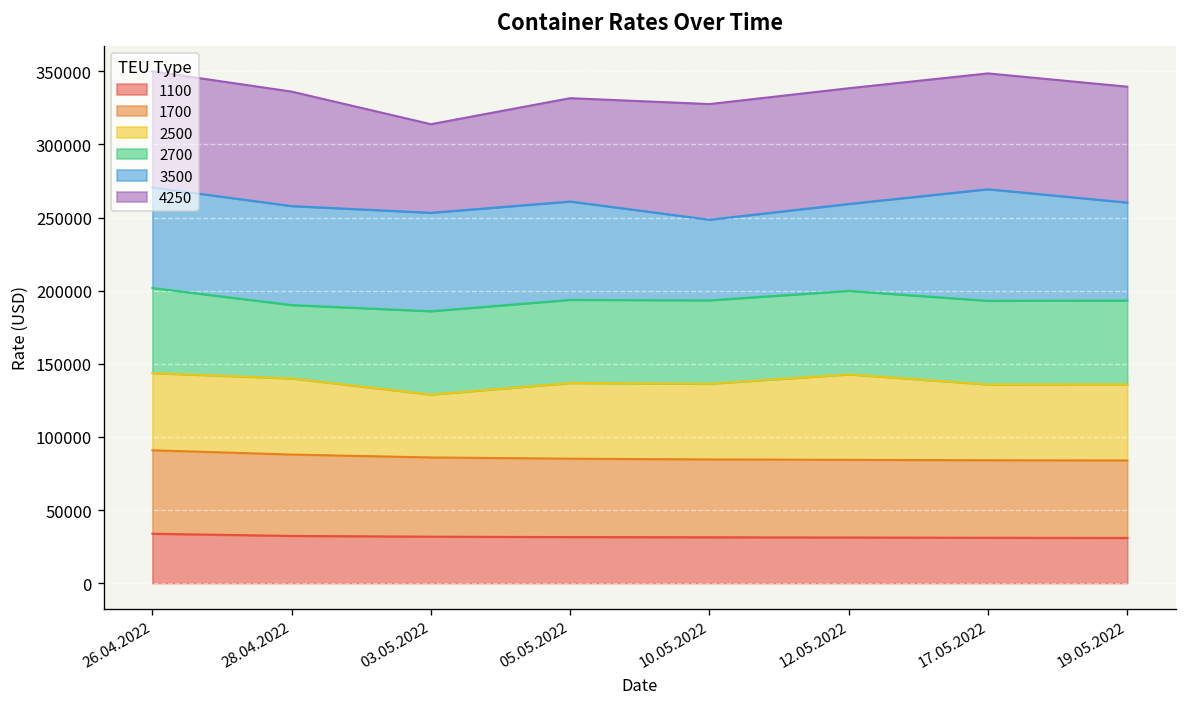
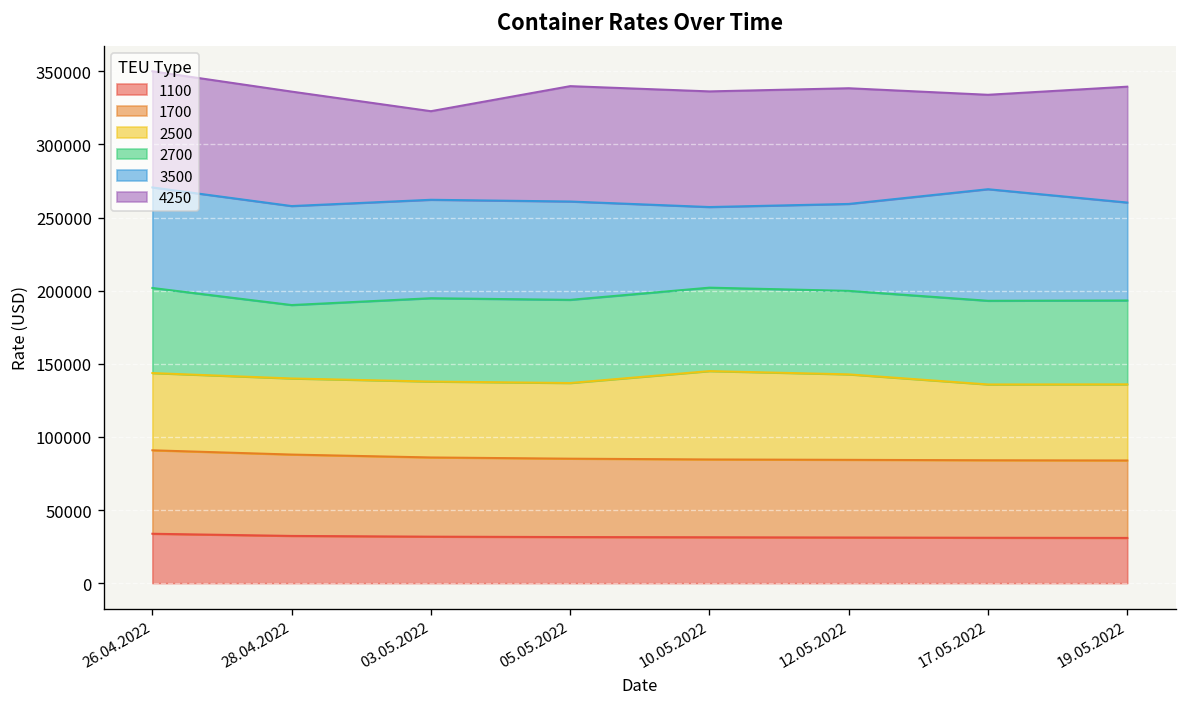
  {
    "2500": {
      "26.04.2022": 53000,
      "28.04.2022": 52000,
-     "03.05.2022": 43000,
+     "03.05.2022": 52000,
      "05.05.2022": 52000,
-     "10.05.2022": 52000,
+     "10.05.2022": 60000,
      "12.05.2022": 58000,
      "17.05.2022": 52000,
      "19.05.2022": 52000
    },
    "2700": {
      "26.04.2022": 58000,
      "28.04.2022": 50000,
      "03.05.2022": 57000,
      "05.05.2022": 57000,
      "10.05.2022": 57000,
      "12.05.2022": 57000,
      "17.05.2022": 57000,
      "19.05.2022": 57000
    },
    "3500": {
      "28.04.2022": 68000,
      "03.05.2022": 67000,
      "05.05.2022": 67000,
      "10.05.2022": 55000,
      "12.05.2022": 59000,
      "17.05.2022": 76000,
      "19.05.2022": 67000
    },
    "4250": {
      "28.04.2022": 78000,
      "03.05.2022": 61000,
-     "05.05.2022": 71000,
+     "05.05.2022": 79000,
      "10.05.2022": 79000,
      "12.05.2022": 79000,
-     "17.05.2022": 79000,
+     "17.05.2022": 65000,
      "19.05.2022": 79000
    }
  }
